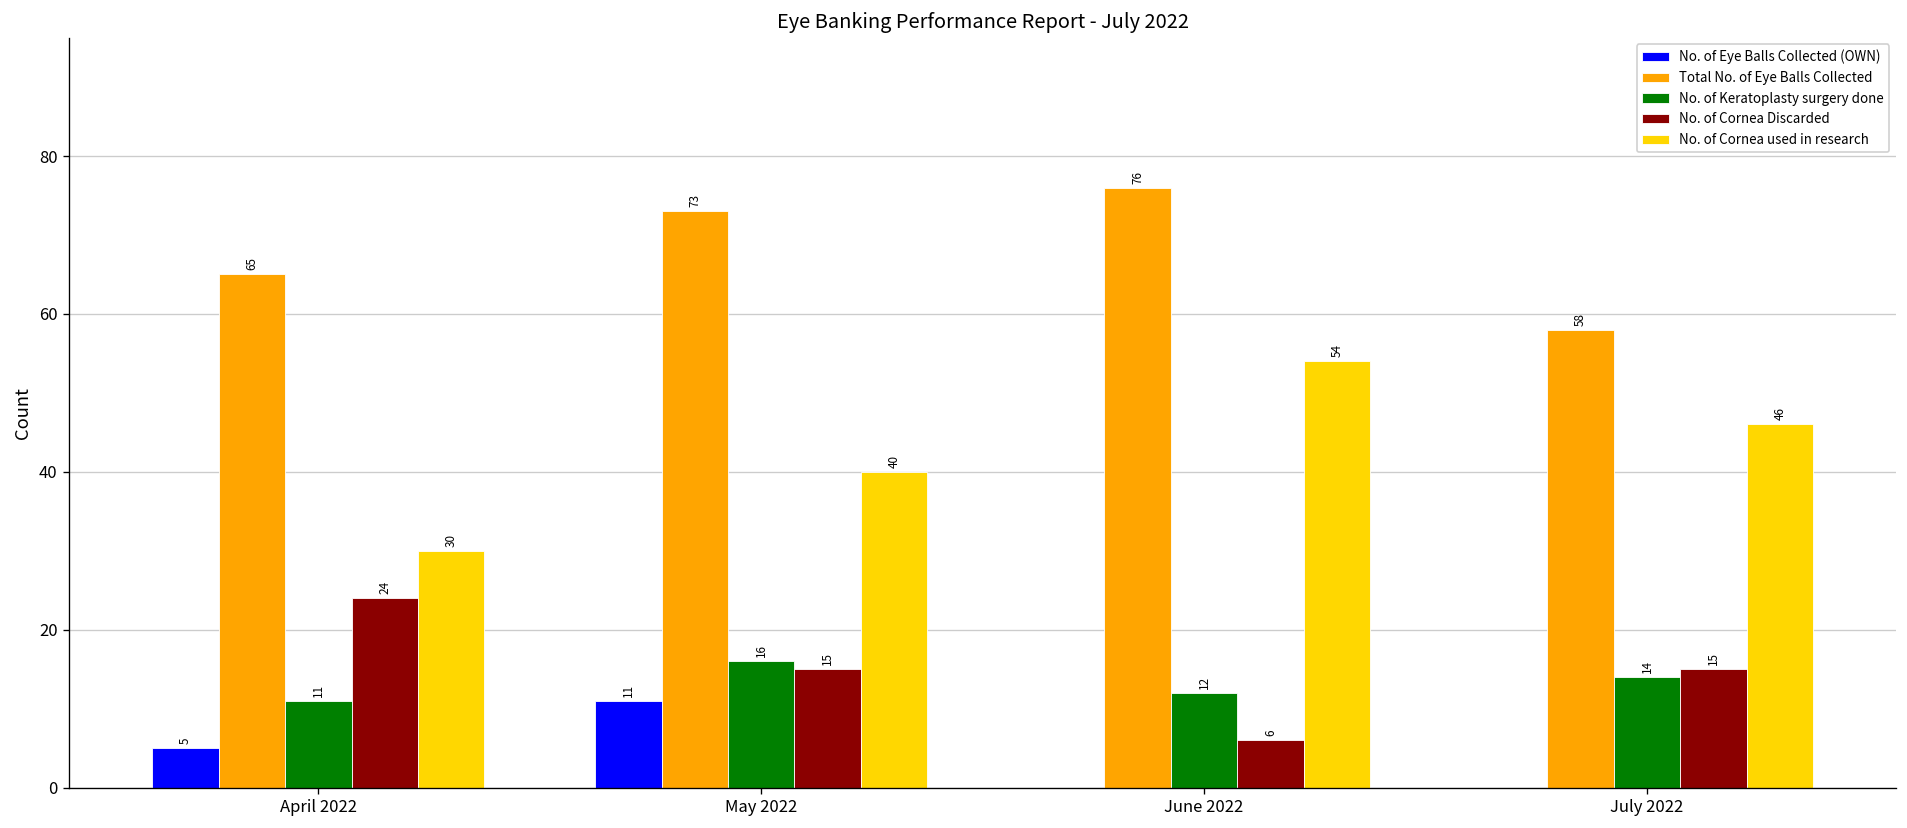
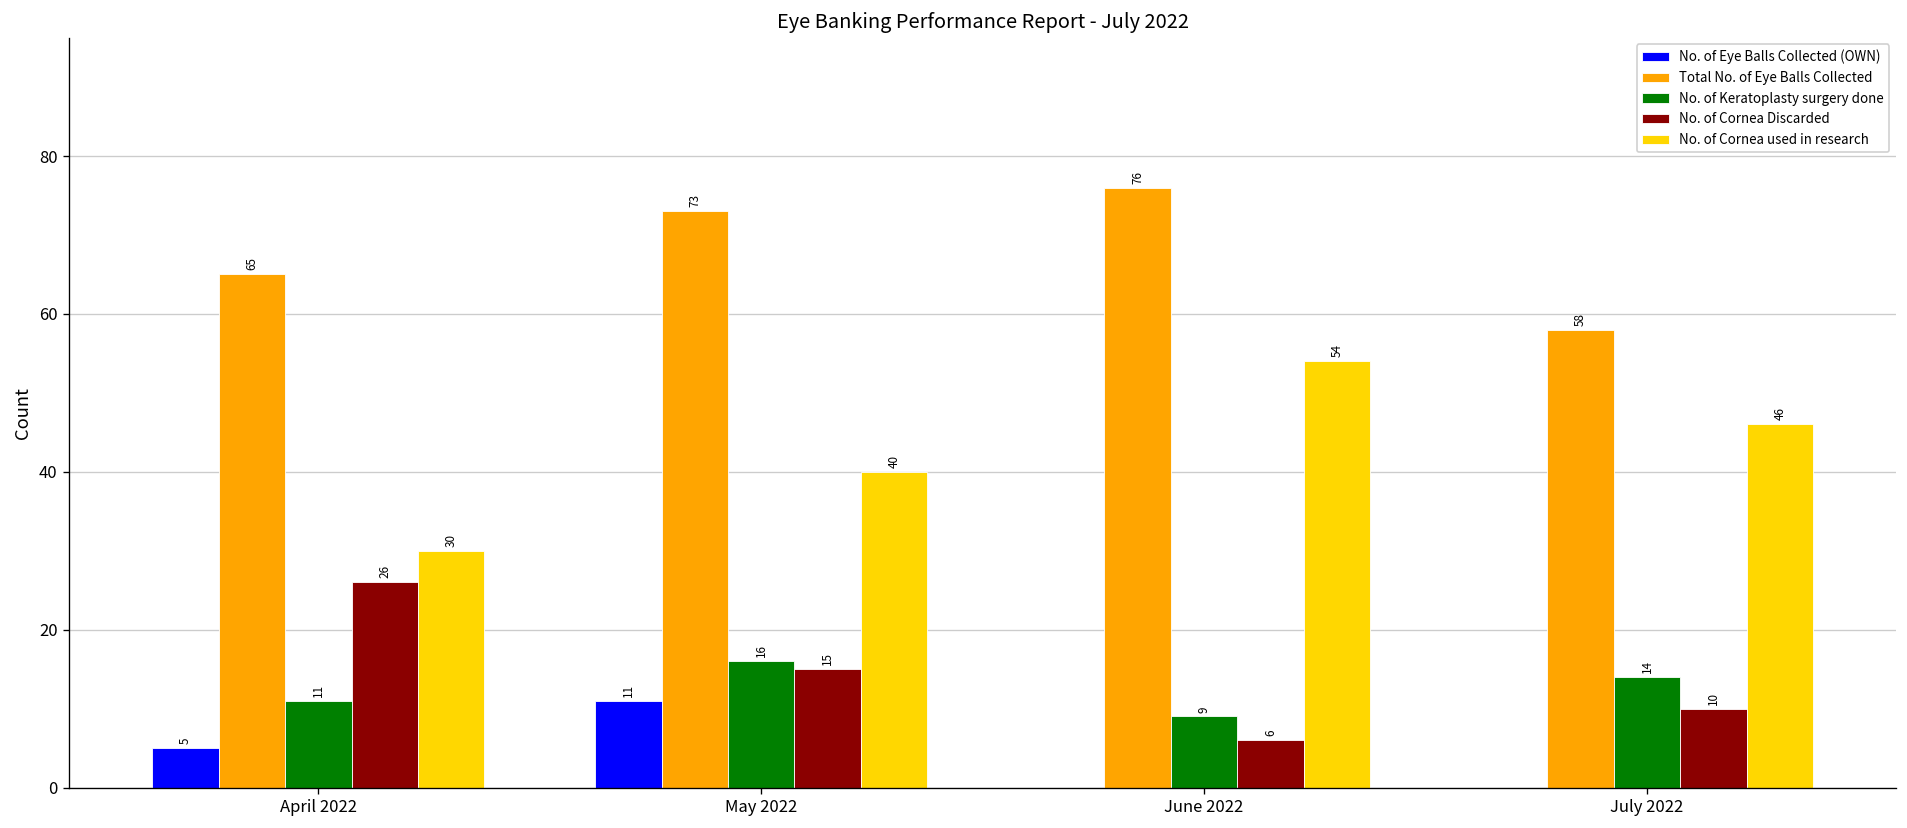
  {
    "No. of Eye Balls Collected (OWN)": {
      "April 2022": 5,
      "May 2022": 11
    },
    "No. of Keratoplasty surgery done": {
      "April 2022": 11,
      "May 2022": 16,
-     "June 2022": 12,
+     "June 2022": 9,
      "July 2022": 14
    },
    "No. of Cornea Discarded": {
-     "April 2022": 24,
+     "April 2022": 26,
      "May 2022": 15,
      "June 2022": 6,
-     "July 2022": 15
+     "July 2022": 10
    }
  }
